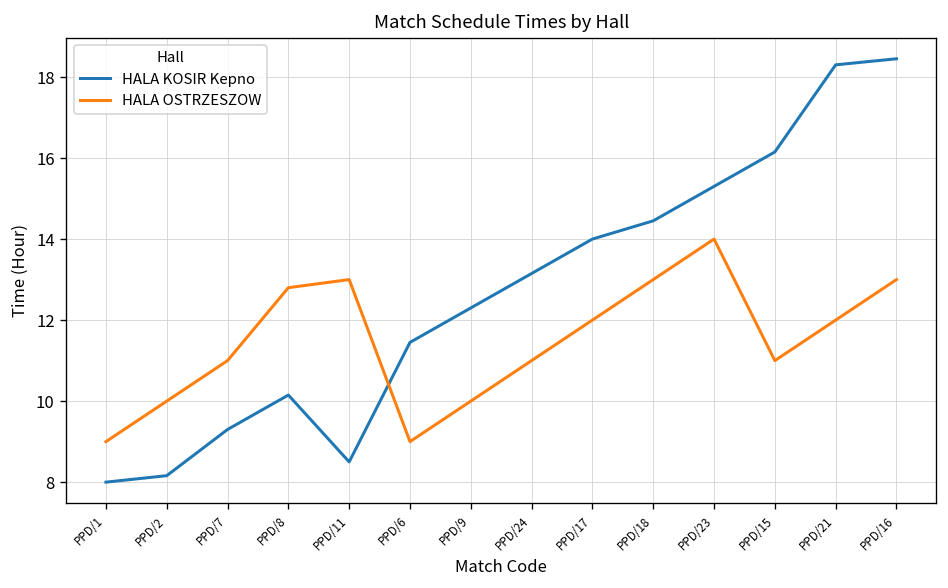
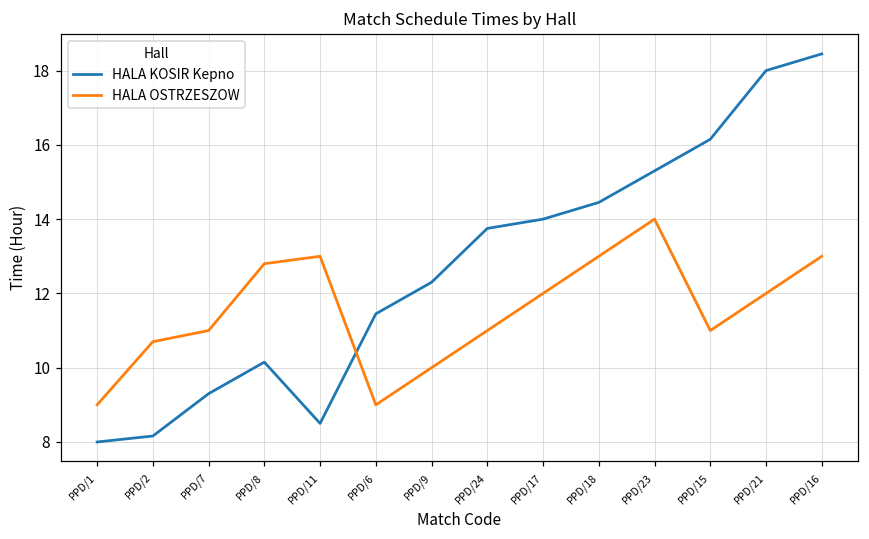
  {
    "HALA KOSIR Kepno": {
      "PPD/1": 8.0,
      "PPD/2": 8.2,
      "PPD/7": 9.3,
      "PPD/8": 10.2,
      "PPD/11": 8.5,
      "PPD/6": 11.5,
      "PPD/9": 12.3,
-     "PPD/24": 13.2,
+     "PPD/24": 13.8,
      "PPD/17": 14.0,
      "PPD/18": 14.5,
      "PPD/23": 15.3,
      "PPD/15": 16.2,
-     "PPD/21": 18.3,
+     "PPD/21": 18.0,
      "PPD/16": 18.5
    },
    "HALA OSTRZESZOW": {
      "PPD/1": 9.0,
-     "PPD/2": 10.0,
+     "PPD/2": 10.7,
      "PPD/7": 11.0,
      "PPD/8": 12.8,
      "PPD/11": 13.0,
      "PPD/6": 9.0,
      "PPD/9": 10.0,
      "PPD/24": 11.0,
      "PPD/17": 12.0,
      "PPD/18": 13.0,
      "PPD/23": 14.0,
      "PPD/15": 11.0,
      "PPD/21": 12.0,
      "PPD/16": 13.0
    }
  }
